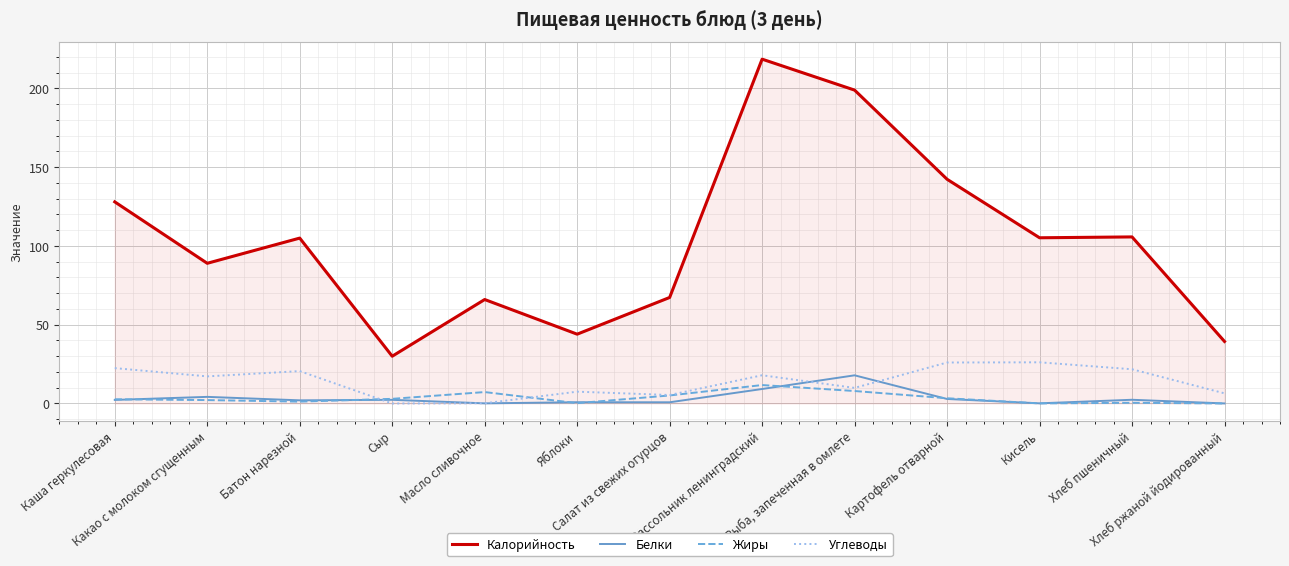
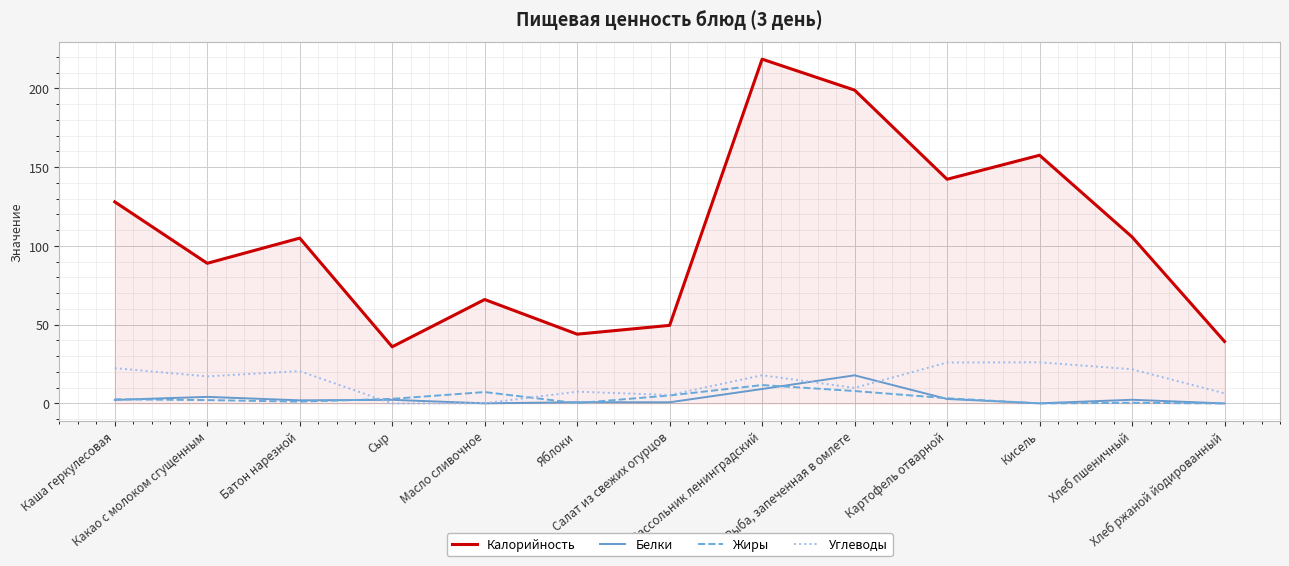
  {
    "Калорийность": {
      "Каша геркулесовая": 128,
      "Какао с молоком сгущенным": 89,
      "Батон нарезной": 105,
-     "Сыр": 30,
+     "Сыр": 36,
      "Масло сливочное": 66,
      "Яблоки": 44,
-     "Салат из свежих огурцов": 67,
+     "Салат из свежих огурцов": 50,
      "Рассольник ленинградский": 219,
      "Рыба, запеченная в омлете": 199,
      "Картофель отварной": 142,
-     "Кисель": 105,
+     "Кисель": 158,
      "Хлеб пшеничный": 106,
      "Хлеб ржаной йодированный": 39
    }
  }
